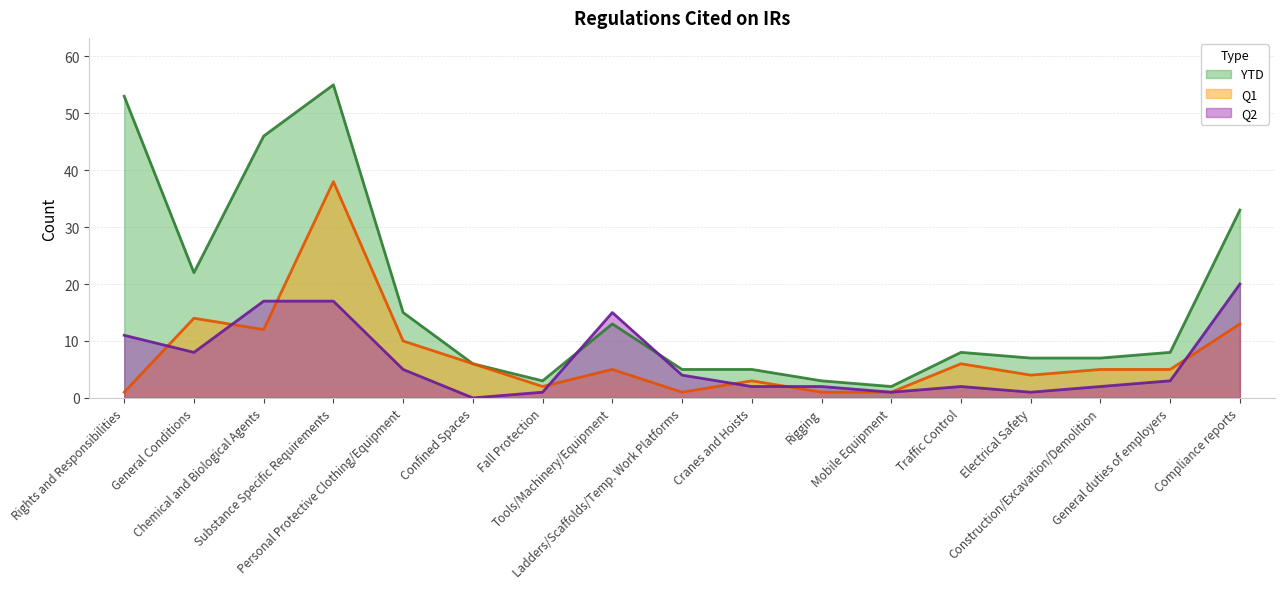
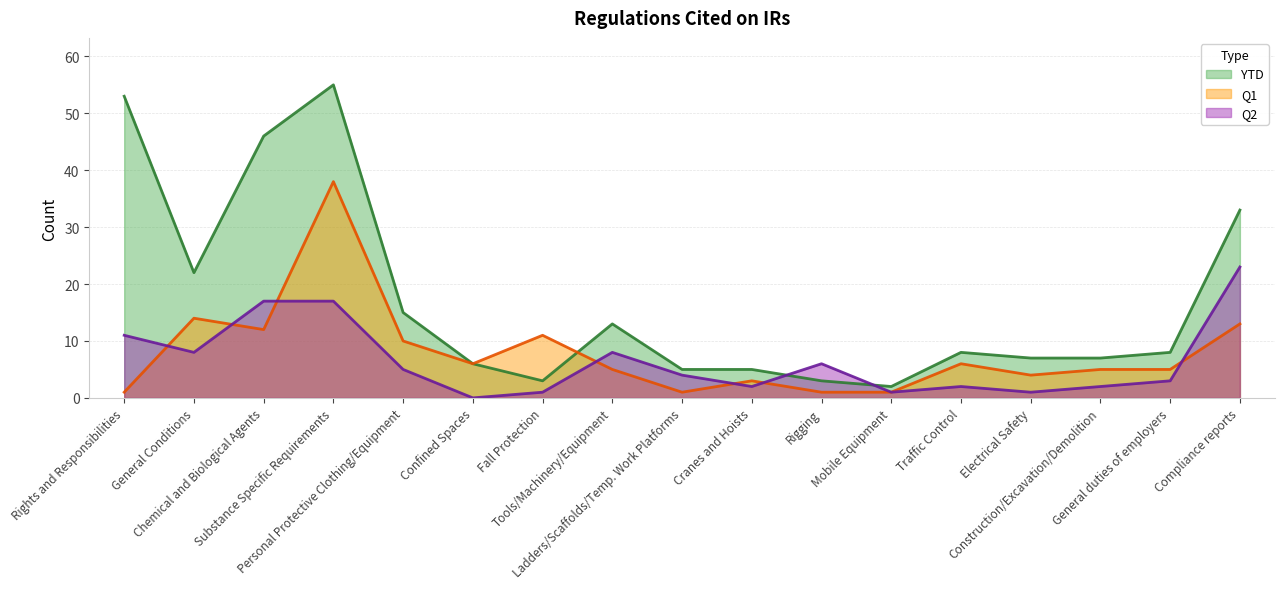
  {
    "YTD": {
      "Rights and Responsibilities": 53,
      "General Conditions": 22,
      "Chemical and Biological Agents": 46,
      "Substance Specific Requirements": 55,
      "Personal Protective Clothing/Equipment": 15,
      "Fall Protection": 3,
      "Tools/Machinery/Equipment": 13,
      "Ladders/Scaffolds/Temp. Work Platforms": 5,
      "Cranes and Hoists": 5,
      "Rigging": 3,
      "Mobile Equipment": 2,
      "Traffic Control": 8,
      "Electrical Safety": 7,
      "Construction/Excavation/Demolition": 7,
      "General duties of employers": 8,
      "Compliance reports": 33
    },
    "Q1": {
      "Rights and Responsibilities": 1,
      "General Conditions": 14,
      "Chemical and Biological Agents": 12,
      "Substance Specific Requirements": 38,
      "Personal Protective Clothing/Equipment": 10,
-     "Fall Protection": 2,
+     "Fall Protection": 11,
      "Tools/Machinery/Equipment": 5,
      "Ladders/Scaffolds/Temp. Work Platforms": 1,
      "Cranes and Hoists": 3,
      "Rigging": 1,
      "Traffic Control": 6,
      "Electrical Safety": 4,
      "Construction/Excavation/Demolition": 5,
      "General duties of employers": 5,
      "Compliance reports": 13
    },
    "Q2": {
      "Rights and Responsibilities": 11,
      "General Conditions": 8,
      "Chemical and Biological Agents": 17,
      "Substance Specific Requirements": 17,
      "Personal Protective Clothing/Equipment": 5,
      "Confined Spaces": 0,
      "Fall Protection": 1,
-     "Tools/Machinery/Equipment": 15,
+     "Tools/Machinery/Equipment": 8,
      "Ladders/Scaffolds/Temp. Work Platforms": 4,
      "Cranes and Hoists": 2,
-     "Rigging": 2,
+     "Rigging": 6,
      "Traffic Control": 2,
      "Electrical Safety": 1,
      "Construction/Excavation/Demolition": 2,
      "General duties of employers": 3,
-     "Compliance reports": 20
+     "Compliance reports": 23
    }
  }
